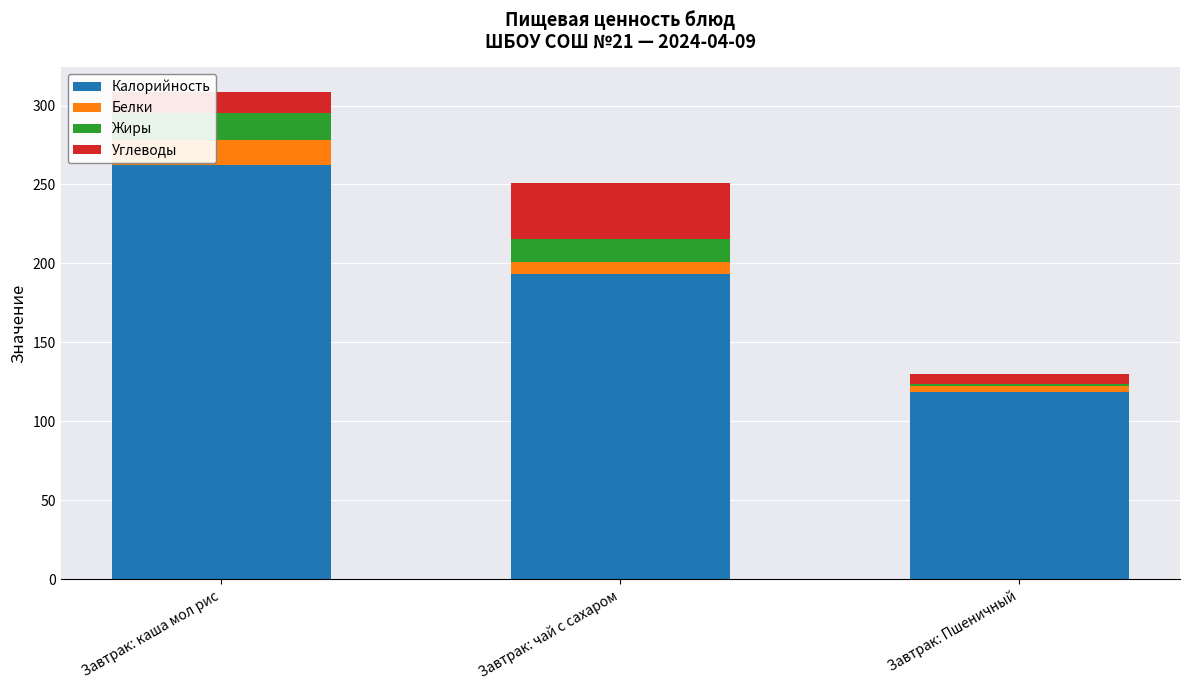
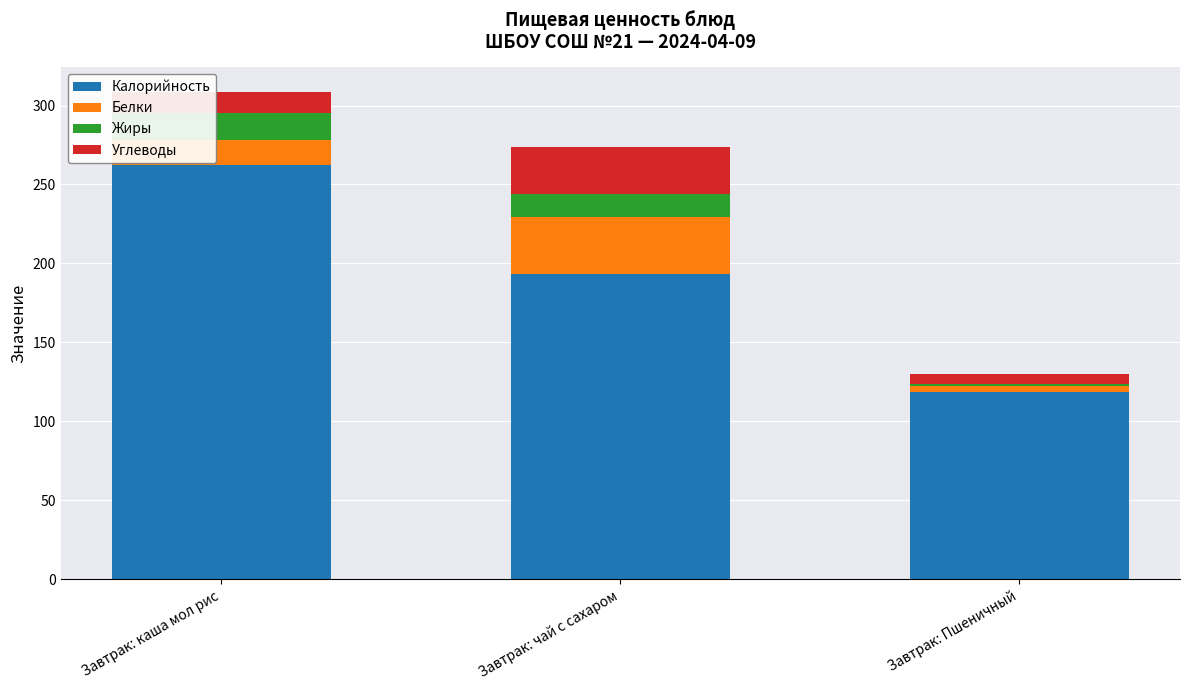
  {
    "Калорийность": {
      "Завтрак: каша мол рис": 262,
      "Завтрак: чай с сахаром": 194,
      "Завтрак: Пшеничный": 118
    },
    "Белки": {
      "Завтрак: каша мол рис": 16,
-     "Завтрак: чай с сахаром": 7,
+     "Завтрак: чай с сахаром": 36,
      "Завтрак: Пшеничный": 4
    },
    "Жиры": {
      "Завтрак: каша мол рис": 17,
      "Завтрак: чай с сахаром": 14
    },
    "Углеводы": {
      "Завтрак: каша мол рис": 13,
-     "Завтрак: чай с сахаром": 36,
+     "Завтрак: чай с сахаром": 30,
      "Завтрак: Пшеничный": 6
    }
  }
